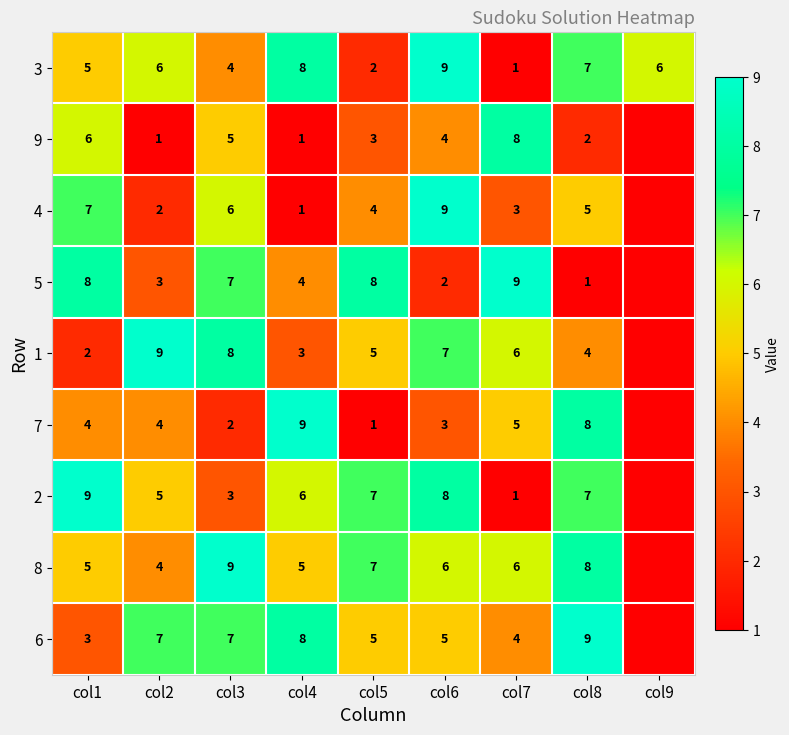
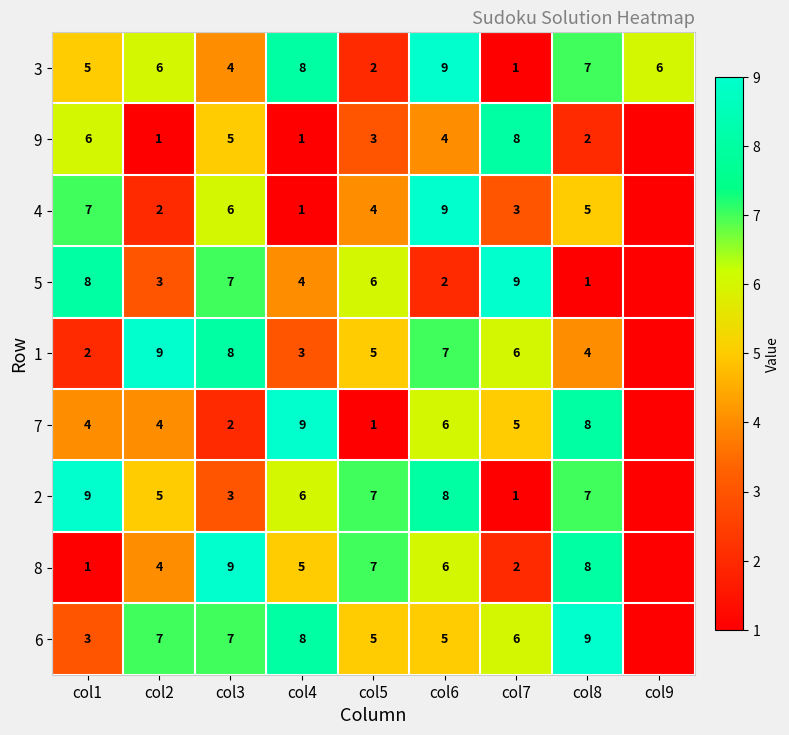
  {
    "3": {
      "col1": 5,
      "col2": 6,
      "col3": 4,
      "col4": 8,
      "col5": 2,
      "col6": 9,
      "col7": 1,
      "col8": 7,
      "col9": 6
    },
    "9": {
      "col1": 6,
      "col2": 1,
      "col3": 5,
      "col4": 1,
      "col5": 3,
      "col6": 4,
      "col7": 8,
      "col8": 2
    },
    "4": {
      "col1": 7,
      "col2": 2,
      "col3": 6,
      "col4": 1,
      "col5": 4,
      "col6": 9,
      "col7": 3,
      "col8": 5
    },
    "5": {
      "col1": 8,
      "col2": 3,
      "col3": 7,
      "col4": 4,
-     "col5": 8,
+     "col5": 6,
      "col6": 2,
      "col7": 9,
      "col8": 1
    },
    "1": {
      "col1": 2,
      "col2": 9,
      "col3": 8,
      "col4": 3,
      "col5": 5,
      "col6": 7,
      "col7": 6,
      "col8": 4
    },
    "7": {
      "col1": 4,
      "col2": 4,
      "col3": 2,
      "col4": 9,
      "col5": 1,
-     "col6": 3,
+     "col6": 6,
      "col7": 5,
      "col8": 8
    },
    "2": {
      "col1": 9,
      "col2": 5,
      "col3": 3,
      "col4": 6,
      "col5": 7,
      "col6": 8,
      "col7": 1,
      "col8": 7
    },
    "8": {
-     "col1": 5,
+     "col1": 1,
      "col2": 4,
      "col3": 9,
      "col4": 5,
      "col5": 7,
      "col6": 6,
-     "col7": 6,
+     "col7": 2,
      "col8": 8
    },
    "6": {
      "col1": 3,
      "col2": 7,
      "col3": 7,
      "col4": 8,
      "col5": 5,
      "col6": 5,
-     "col7": 4,
+     "col7": 6,
      "col8": 9
    }
  }
